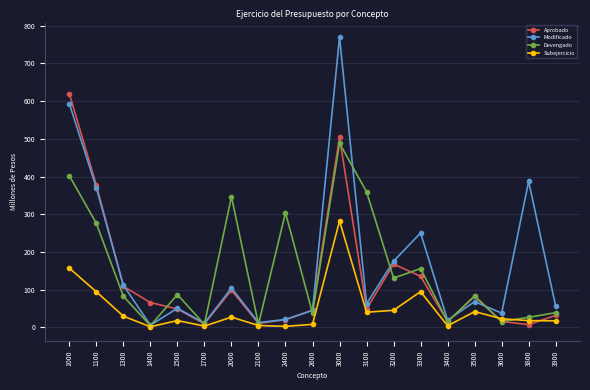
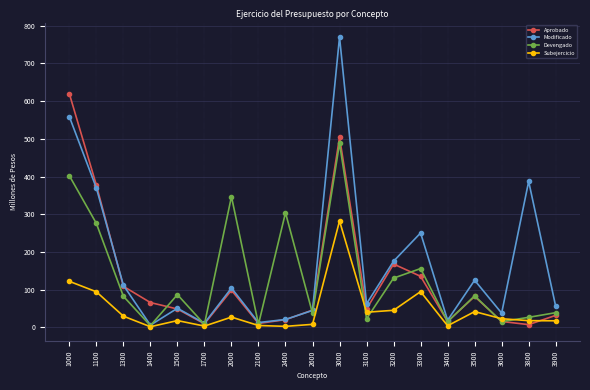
  {
    "Aprobado": {
      "1000": 620,
      "1100": 380,
      "1400": 70,
      "3000": 500,
      "3100": 50,
      "3200": 170,
      "3300": 140,
      "3800": 10,
      "3900": 30
    },
    "Modificado": {
-     "1000": 590,
+     "1000": 560,
      "1100": 370,
      "3000": 770,
      "3100": 60,
      "3200": 180,
      "3300": 250,
-     "3500": 70,
+     "3500": 120,
      "3600": 40,
      "3800": 390,
      "3900": 60
    },
    "Devengado": {
      "1000": 400,
      "1100": 280,
      "1300": 80,
      "1500": 90,
      "2000": 350,
      "2400": 300,
      "2600": 40,
      "3000": 490,
-     "3100": 360,
+     "3100": 20,
      "3200": 130,
      "3300": 160,
      "3800": 30,
      "3900": 40
    },
    "Subejercicio": {
-     "1000": 160,
+     "1000": 120,
      "1100": 90,
      "1300": 30,
      "1500": 20,
      "2000": 30,
      "2400": 0,
      "2600": 10,
      "3000": 280,
      "3100": 40,
      "3200": 40,
      "3300": 90,
      "3400": 0,
      "3500": 40,
      "3600": 20,
      "3800": 20,
      "3900": 20
    }
  }
